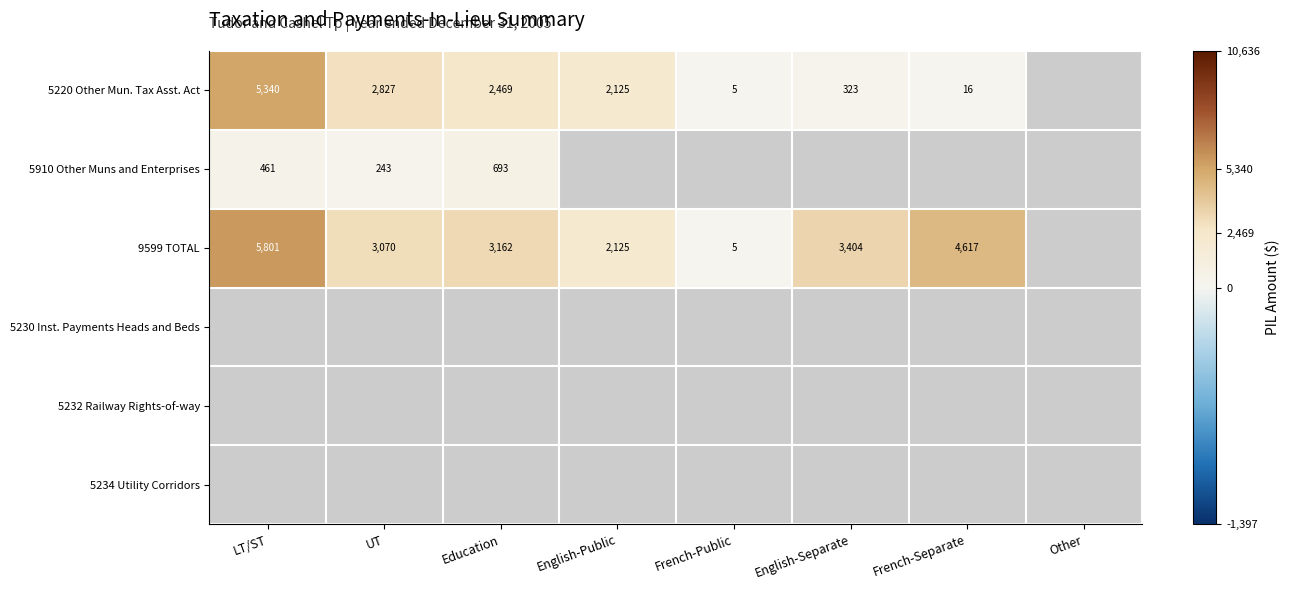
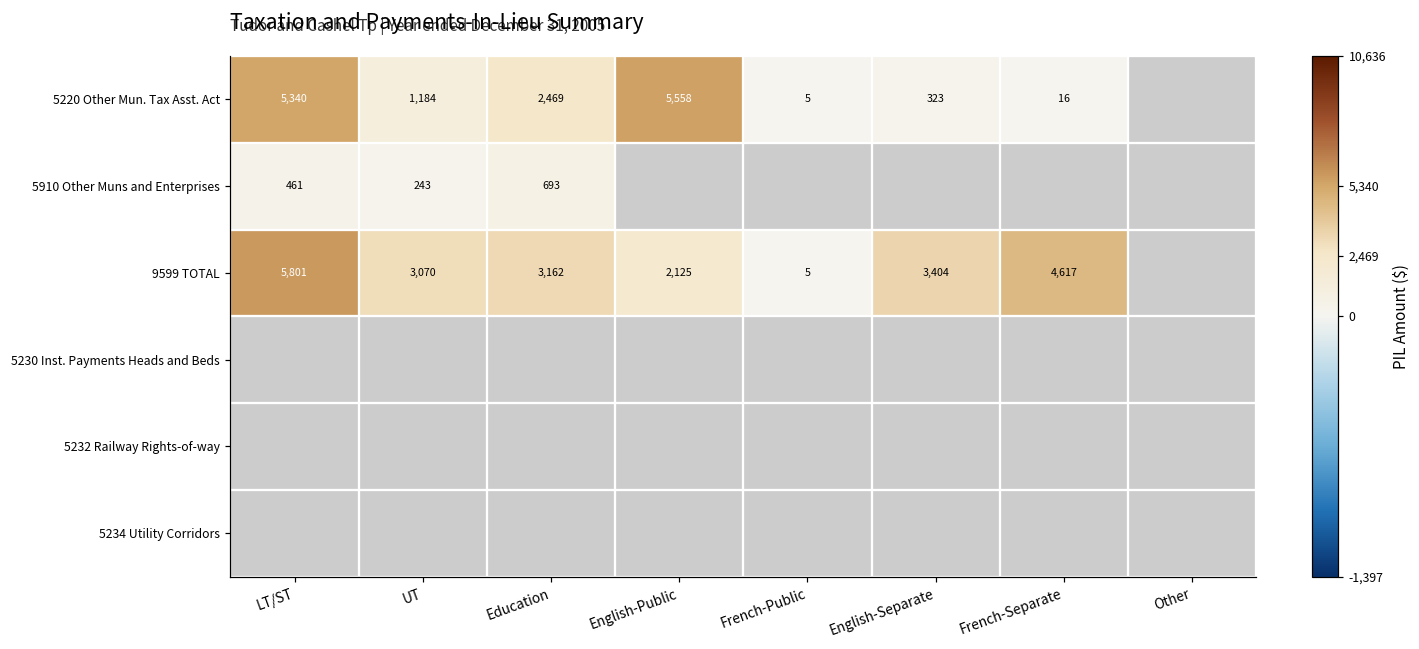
  {
    "5220 Other Mun. Tax Asst. Act": {
      "LT/ST": "5,340",
-     "UT": "2,827",
+     "UT": "1,184",
      "Education": "2,469",
-     "English-Public": "2,125",
+     "English-Public": "5,558",
      "French-Public": "5",
      "English-Separate": "323",
      "French-Separate": "16"
    },
    "5910 Other Muns and Enterprises": {
      "LT/ST": "461",
      "UT": "243",
      "Education": "693"
    },
    "9599 TOTAL": {
      "LT/ST": "5,801",
      "UT": "3,070",
      "Education": "3,162",
      "English-Public": "2,125",
      "French-Public": "5",
      "English-Separate": "3,404",
      "French-Separate": "4,617"
    }
  }
